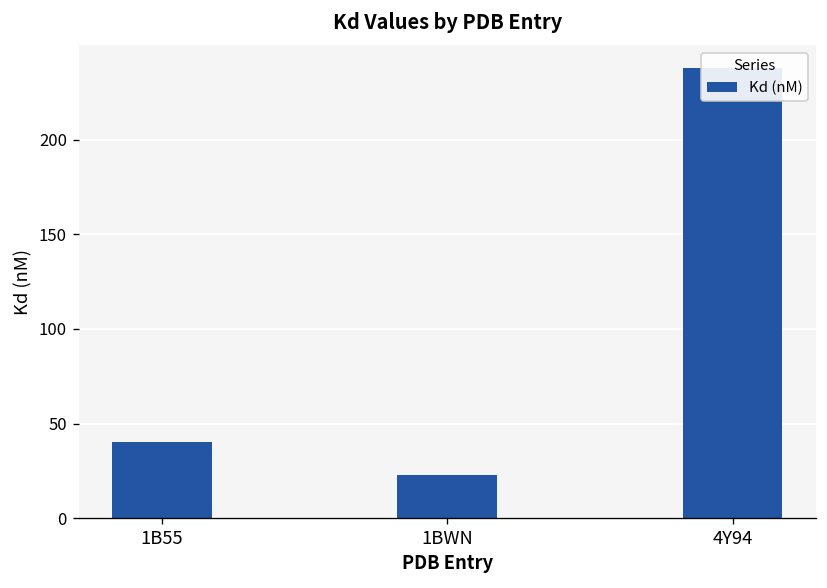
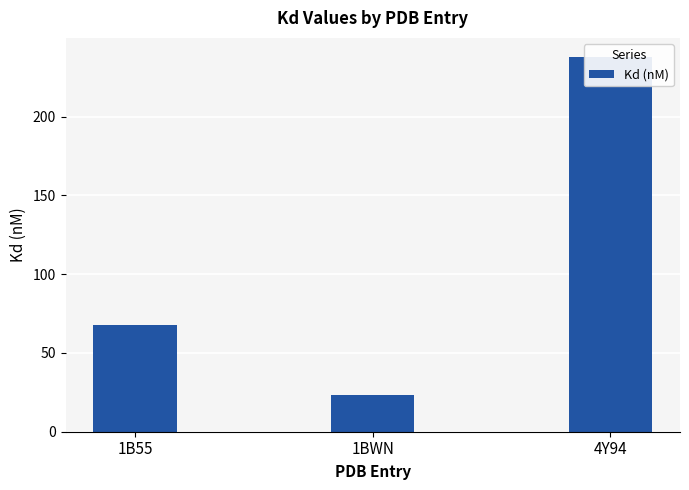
  {
-   "1B55": 40,
+   "1B55": 68,
    "1BWN": 23
  }
